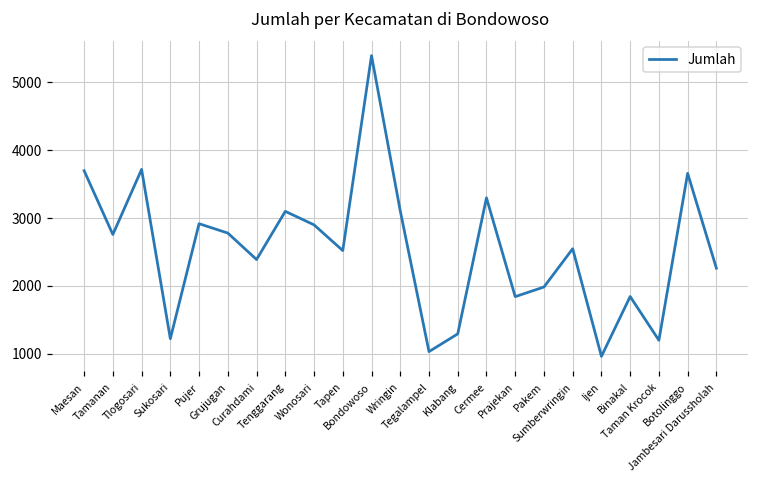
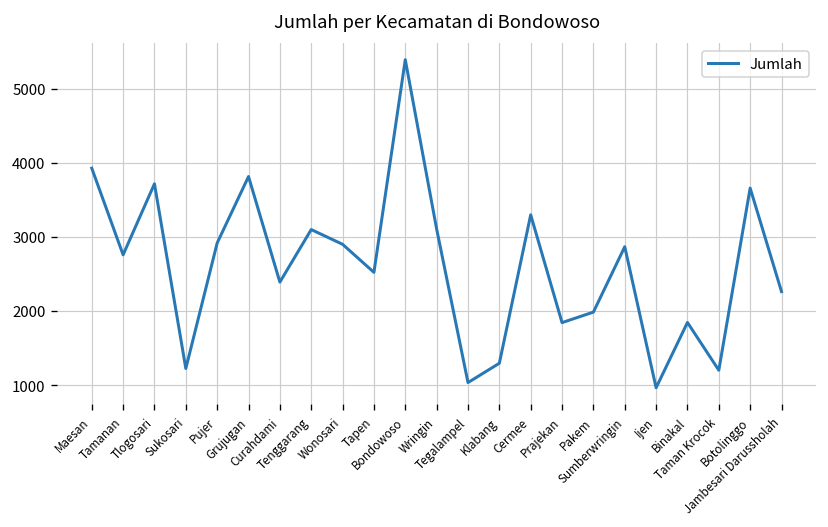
  {
-   "Maesan": 3700,
+   "Maesan": 3900,
    "Tamanan": 2800,
    "Tlogosari": 3700,
    "Sukosari": 1200,
    "Pujer": 2900,
-   "Grujugan": 2800,
+   "Grujugan": 3800,
    "Curahdami": 2400,
    "Tenggarang": 3100,
    "Wonosari": 2900,
    "Tapen": 2500,
    "Bondowoso": 5400,
    "Wringin": 3100,
    "Tegalampel": 1000,
    "Klabang": 1300,
    "Cermee": 3300,
    "Prajekan": 1800,
    "Pakem": 2000,
-   "Sumberwringin": 2500,
+   "Sumberwringin": 2900,
    "Ijen": 1000,
    "Binakal": 1800,
    "Taman Krocok": 1200,
    "Botolinggo": 3700,
    "Jambesari Darussholah": 2300
  }
